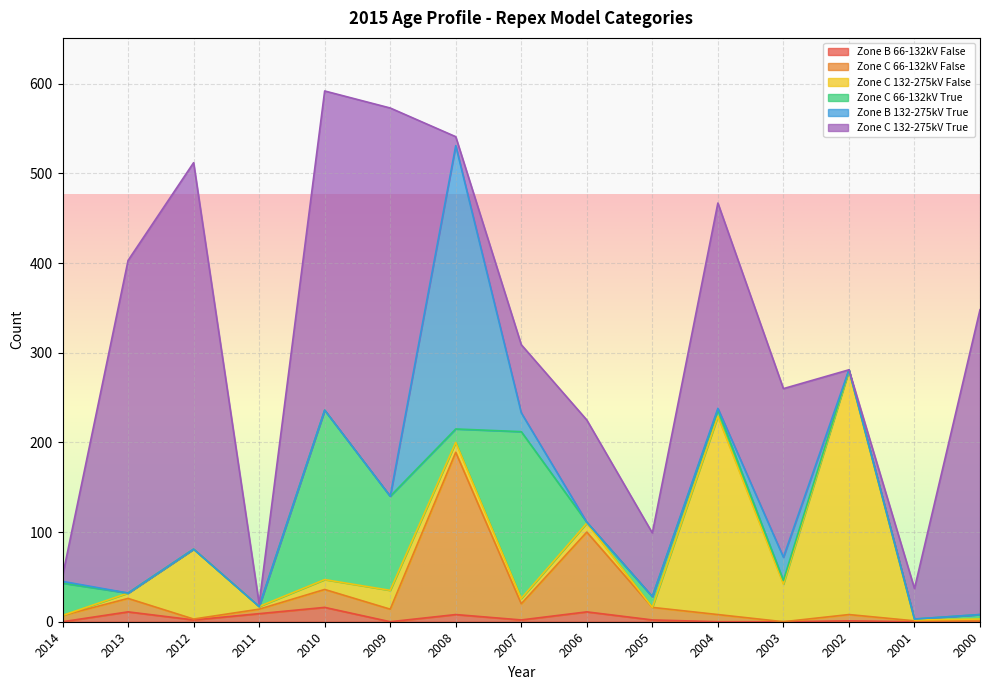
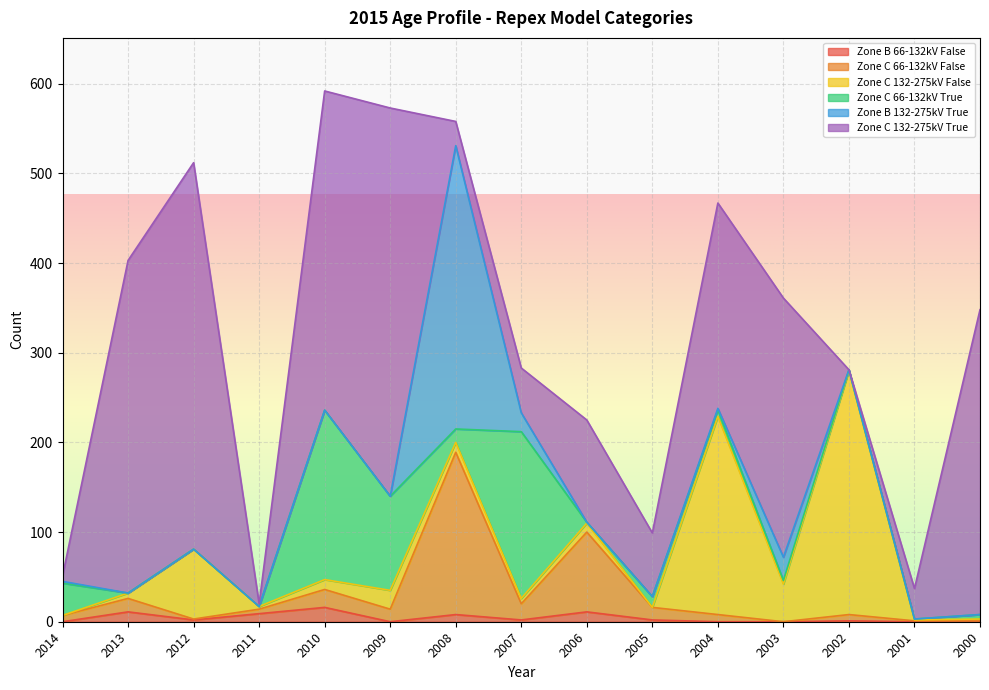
  {
    "Zone C 132-275kV False": {
      "2010": 10,
      "2009": 20,
      "2008": 10,
      "2007": 10,
      "2004": 220,
      "2003": 40
    },
    "Zone C 66-132kV True": {
      "2008": 20,
      "2007": 190,
      "2003": 0
    },
    "Zone B 132-275kV True": {
      "2008": 320,
      "2007": 20,
      "2003": 30
    },
    "Zone C 132-275kV True": {
      "2014": 10,
      "2013": 370,
      "2012": 430,
      "2011": 0,
      "2010": 360,
      "2009": 430,
-     "2008": 10,
-     "2007": 80,
+     "2008": 30,
+     "2007": 50,
      "2006": 110,
      "2005": 70,
      "2004": 230,
-     "2003": 190,
+     "2003": 290,
      "2001": 30,
      "2000": 340
    }
  }
